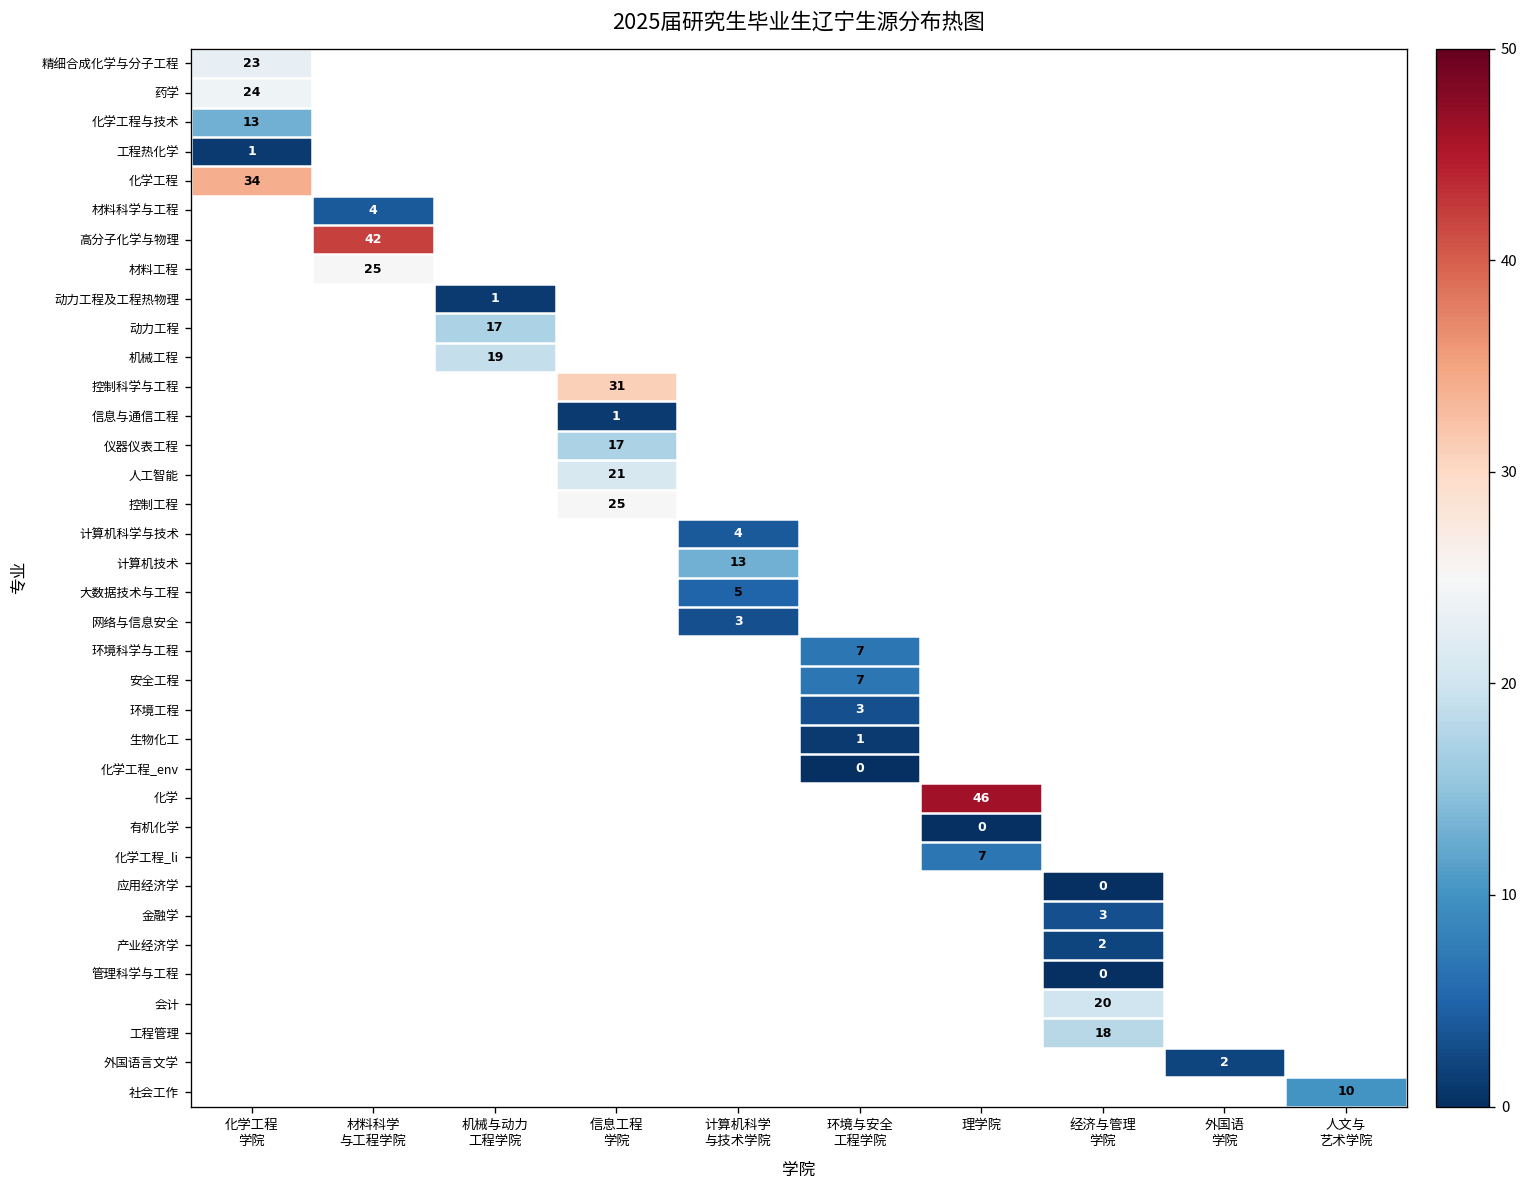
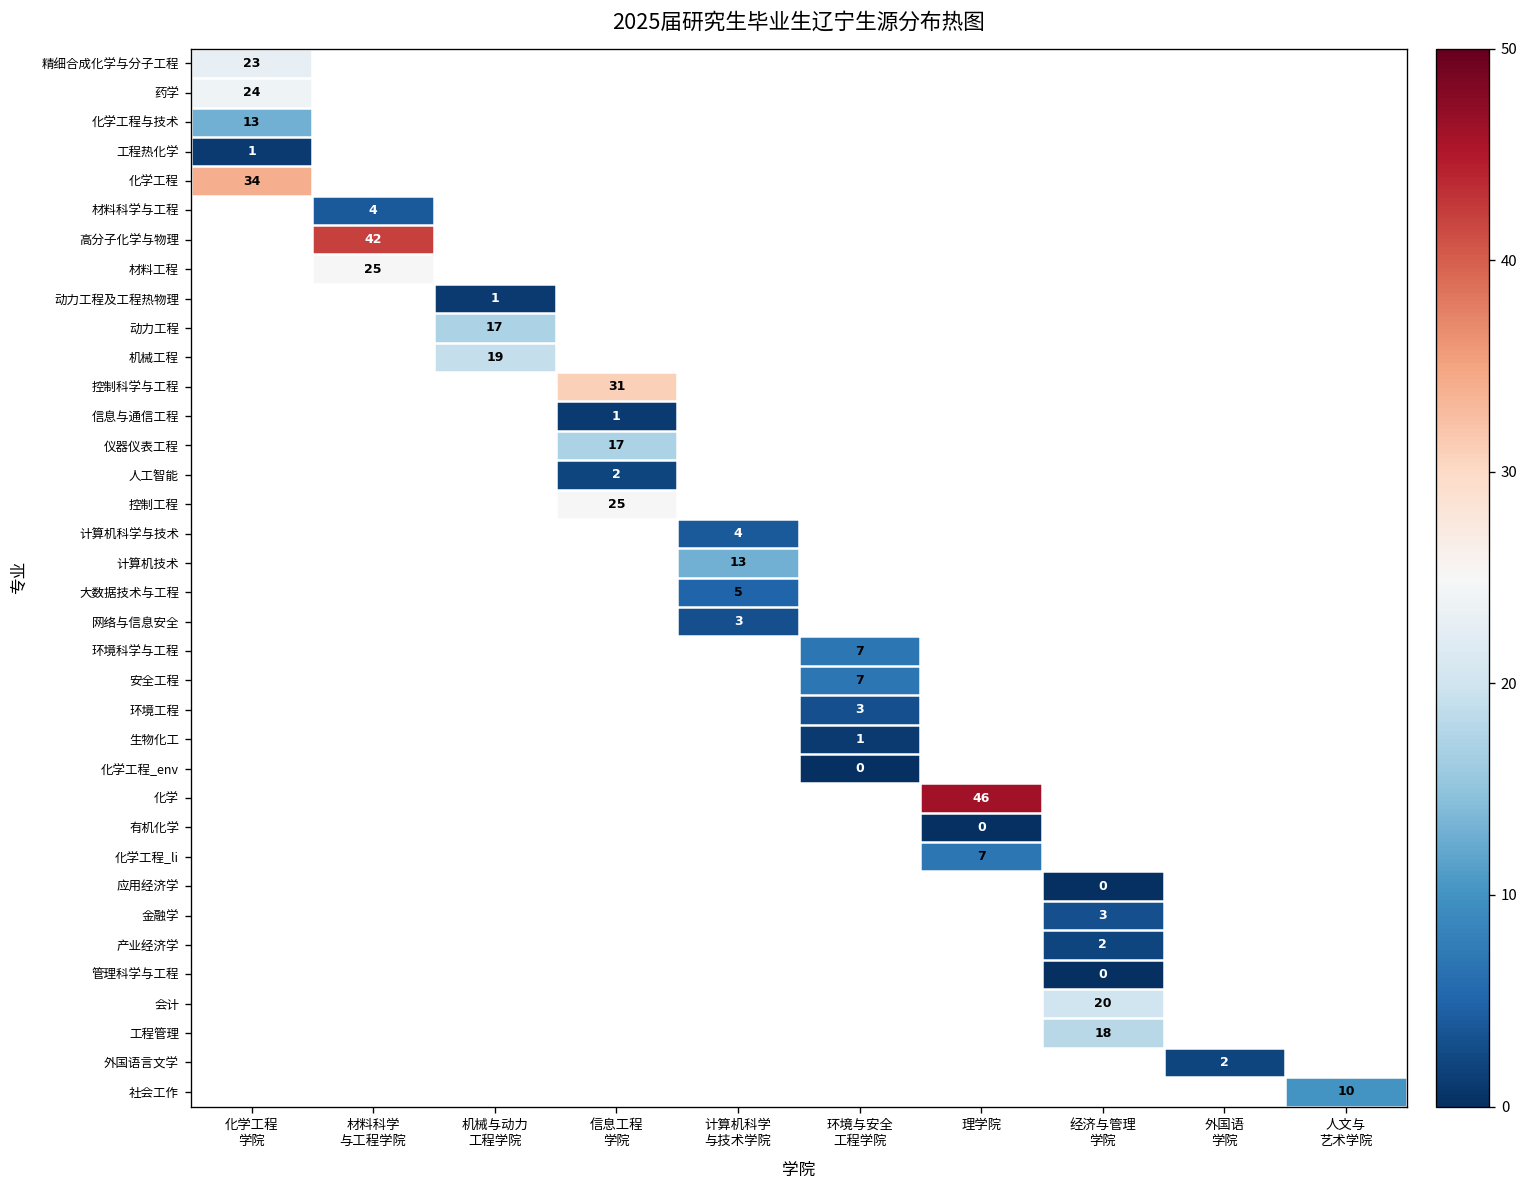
  {
    "精细合成化学与分子工程": {
      "化学工程 学院": 23
    },
    "药学": {
      "化学工程 学院": 24
    },
    "化学工程与技术": {
      "化学工程 学院": 13
    },
    "工程热化学": {
      "化学工程 学院": 1
    },
    "化学工程": {
      "化学工程 学院": 34
    },
    "材料科学与工程": {
      "材料科学 与工程学院": 4
    },
    "高分子化学与物理": {
      "材料科学 与工程学院": 42
    },
    "材料工程": {
      "材料科学 与工程学院": 25
    },
    "动力工程及工程热物理": {
      "机械与动力 工程学院": 1
    },
    "动力工程": {
      "机械与动力 工程学院": 17
    },
    "机械工程": {
      "机械与动力 工程学院": 19
    },
    "控制科学与工程": {
      "信息工程 学院": 31
    },
    "信息与通信工程": {
      "信息工程 学院": 1
    },
    "仪器仪表工程": {
      "信息工程 学院": 17
    },
    "人工智能": {
-     "信息工程 学院": 21
+     "信息工程 学院": 2
    },
    "控制工程": {
      "信息工程 学院": 25
    },
    "计算机科学与技术": {
      "计算机科学 与技术学院": 4
    },
    "计算机技术": {
      "计算机科学 与技术学院": 13
    },
    "大数据技术与工程": {
      "计算机科学 与技术学院": 5
    },
    "网络与信息安全": {
      "计算机科学 与技术学院": 3
    },
    "环境科学与工程": {
      "环境与安全 工程学院": 7
    },
    "安全工程": {
      "环境与安全 工程学院": 7
    },
    "环境工程": {
      "环境与安全 工程学院": 3
    },
    "生物化工": {
      "环境与安全 工程学院": 1
    },
    "化学工程_env": {
      "环境与安全 工程学院": 0
    },
    "化学": {
      "理学院": 46
    },
    "有机化学": {
      "理学院": 0
    },
    "化学工程_li": {
      "理学院": 7
    },
    "应用经济学": {
      "经济与管理 学院": 0
    },
    "金融学": {
      "经济与管理 学院": 3
    },
    "产业经济学": {
      "经济与管理 学院": 2
    },
    "管理科学与工程": {
      "经济与管理 学院": 0
    },
    "会计": {
      "经济与管理 学院": 20
    },
    "工程管理": {
      "经济与管理 学院": 18
    },
    "外国语言文学": {
      "外国语 学院": 2
    },
    "社会工作": {
      "人文与 艺术学院": 10
    }
  }
